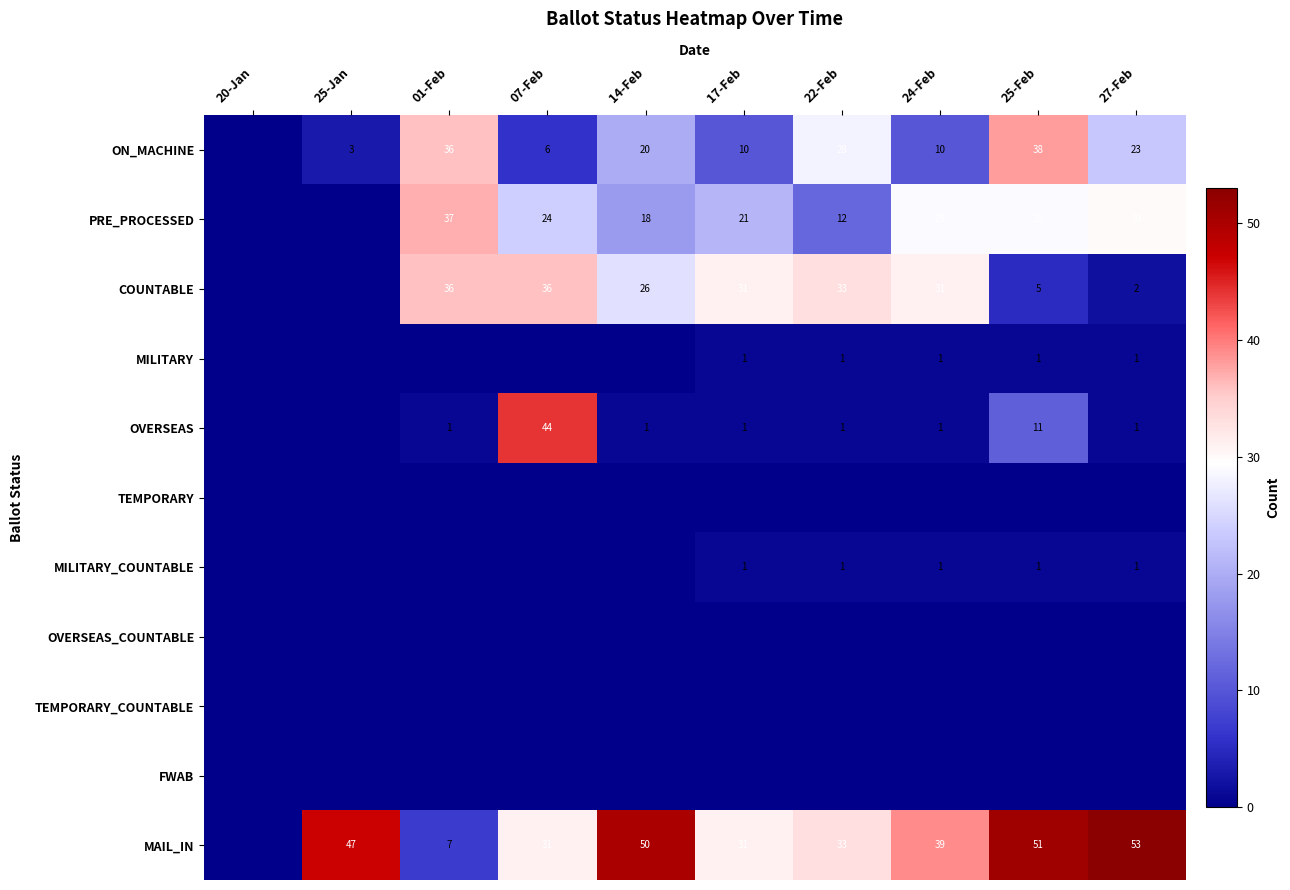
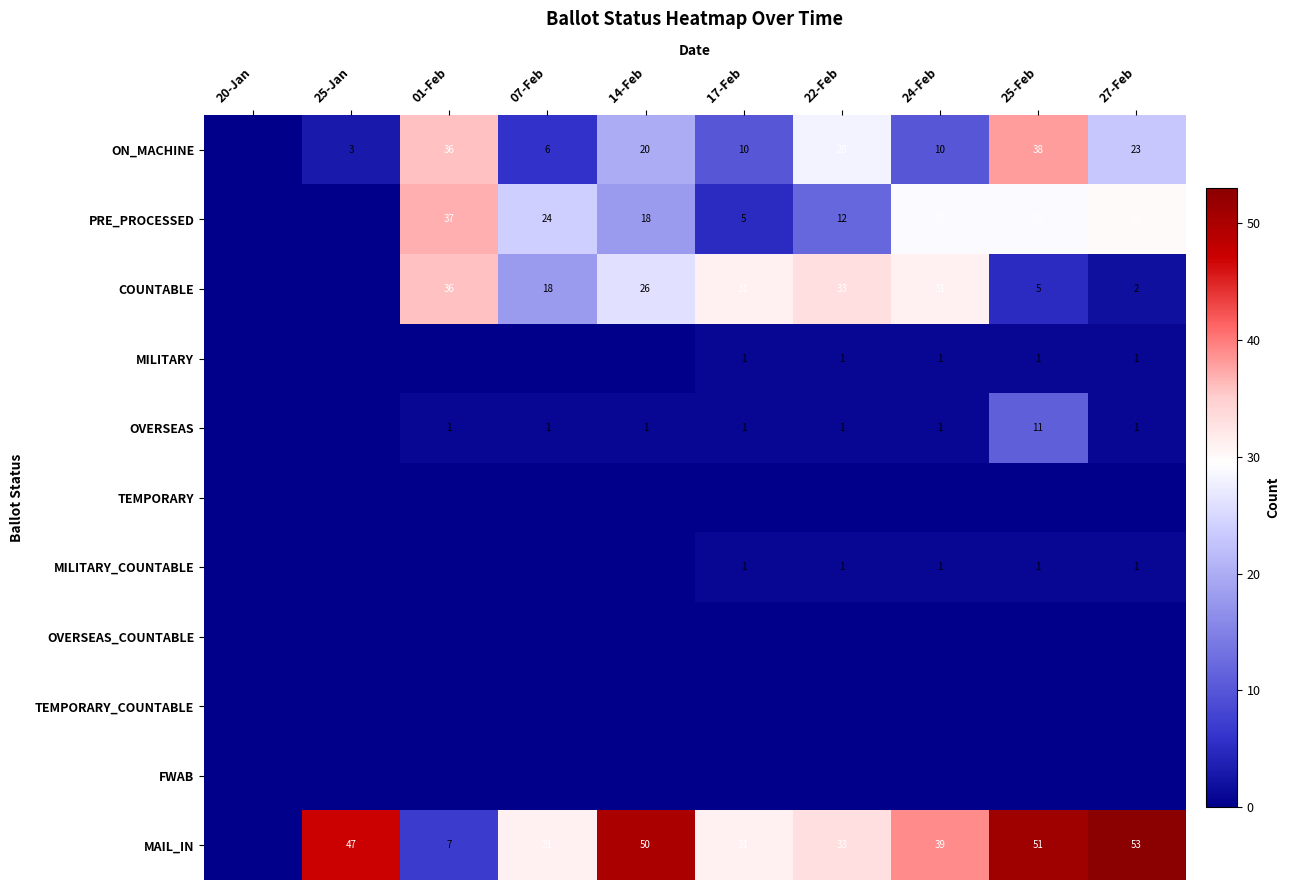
  {
    "ON_MACHINE": {
      "25-Jan": 3,
      "01-Feb": 36,
      "07-Feb": 6,
      "14-Feb": 20,
      "17-Feb": 10,
      "24-Feb": 10,
      "25-Feb": 38,
      "27-Feb": 23
    },
    "PRE_PROCESSED": {
      "01-Feb": 37,
      "07-Feb": 24,
      "14-Feb": 18,
-     "17-Feb": 21,
+     "17-Feb": 5,
      "22-Feb": 12
    },
    "COUNTABLE": {
      "01-Feb": 36,
-     "07-Feb": 36,
+     "07-Feb": 18,
      "14-Feb": 26,
      "25-Feb": 5,
      "27-Feb": 2
    },
    "MILITARY": {
      "17-Feb": 1,
      "22-Feb": 1,
      "24-Feb": 1,
      "25-Feb": 1,
      "27-Feb": 1
    },
    "OVERSEAS": {
      "01-Feb": 1,
-     "07-Feb": 44,
+     "07-Feb": 1,
      "14-Feb": 1,
      "17-Feb": 1,
      "22-Feb": 1,
      "24-Feb": 1,
      "25-Feb": 11,
      "27-Feb": 1
    },
    "MILITARY_COUNTABLE": {
      "17-Feb": 1,
      "22-Feb": 1,
      "24-Feb": 1,
      "25-Feb": 1,
      "27-Feb": 1
    },
    "MAIL_IN": {
      "25-Jan": 47,
      "01-Feb": 7,
      "14-Feb": 50,
      "24-Feb": 39,
      "25-Feb": 51,
      "27-Feb": 53
    }
  }
